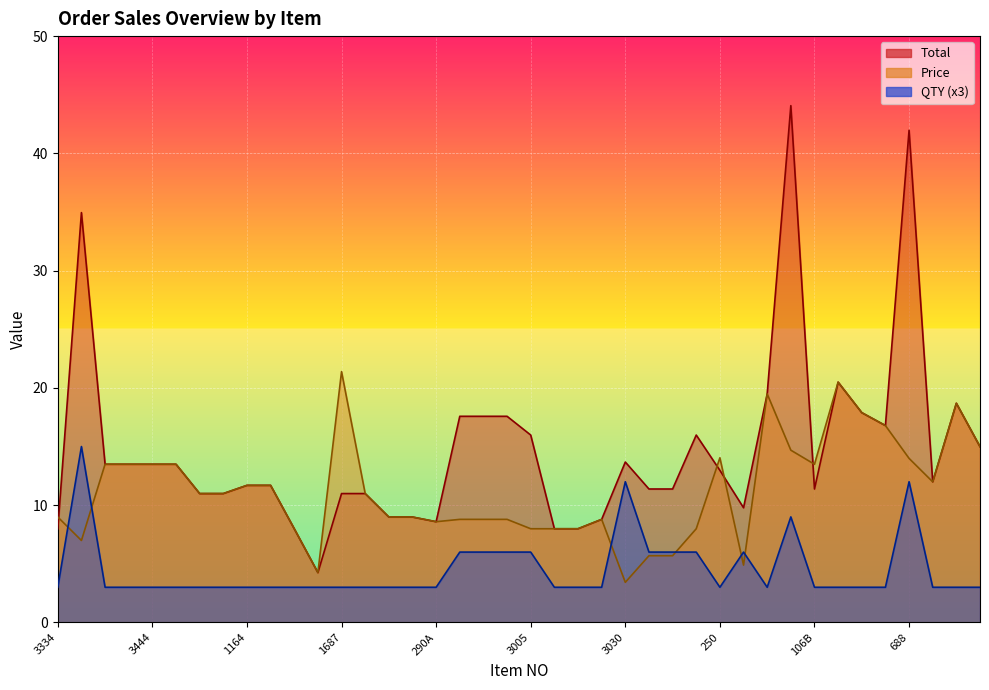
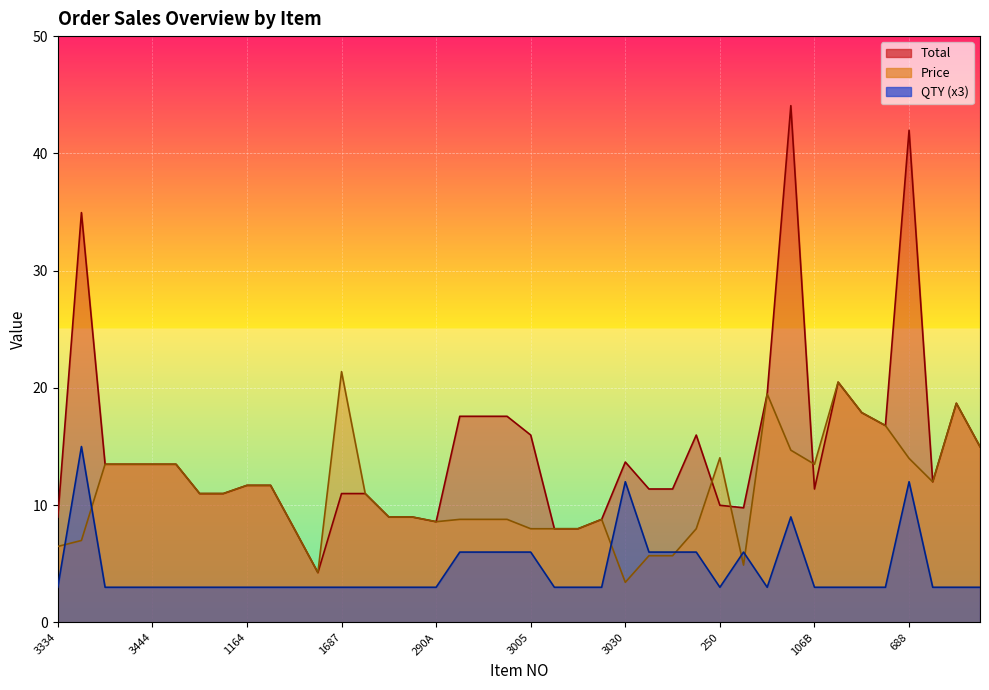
  {
    "Total": {
-     "3334": 8.0,
+     "3334": 9.0,
      "1687": 11.0,
      "3005": 16.0,
      "3030": 13.7,
-     "250": 13.0,
+     "250": 10.0,
      "106B": 11.4,
      "688": 42.0
    },
    "Price": {
-     "3334": 9.0,
+     "3334": 6.5,
      "1687": 21.4,
      "3005": 8.0,
      "3030": 3.4,
      "250": 14.0,
      "106B": 13.5,
      "688": 14.0
    },
    "QTY (x3)": {
      "3334": 3.0,
      "3444": 3.0,
      "1164": 3.0,
      "1687": 3.0,
      "290A": 3.0,
      "3005": 6.0,
      "3030": 12.0,
      "250": 3.0,
      "106B": 3.0,
      "688": 12.0
    }
  }
